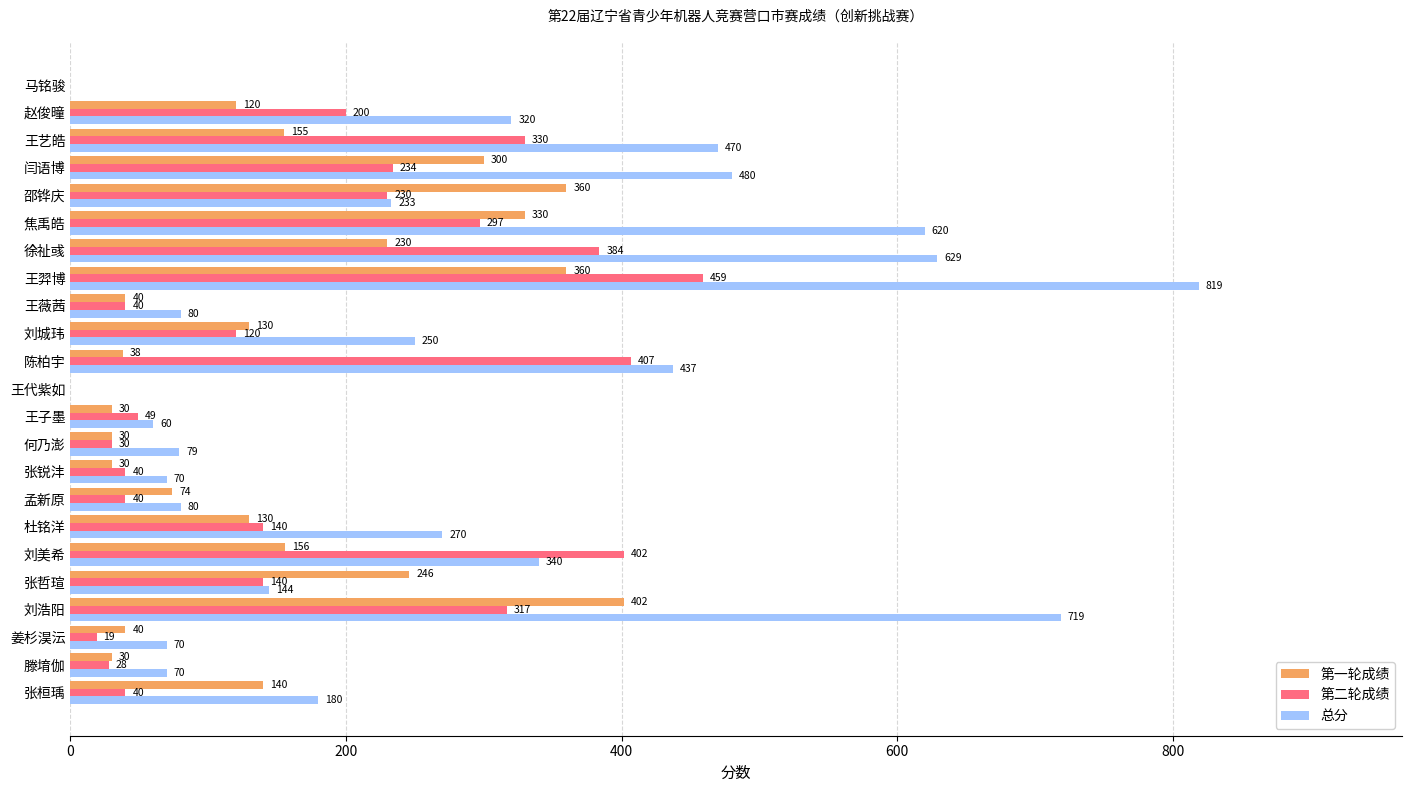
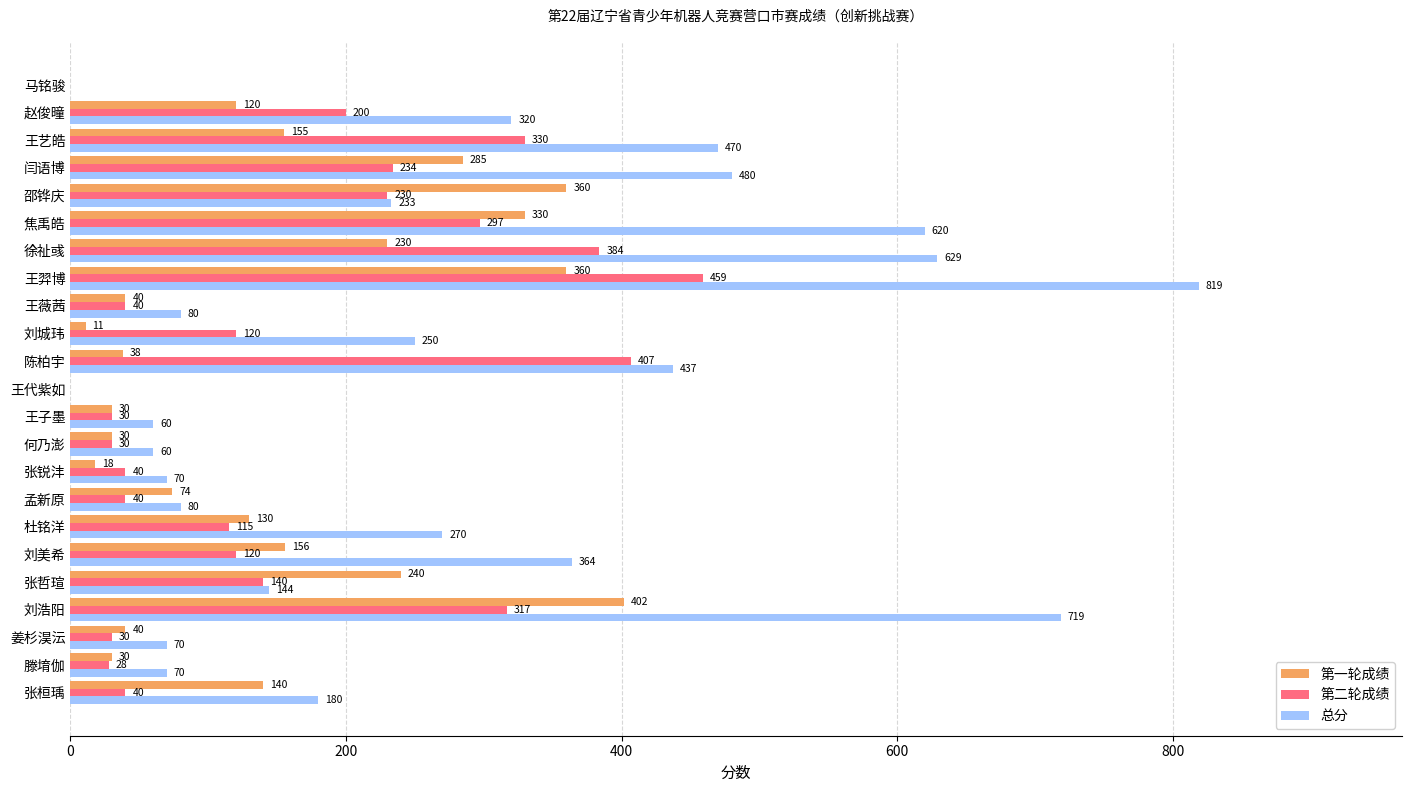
  {
    "第一轮成绩": {
      "赵俊曈": 120,
      "王艺皓": 155,
-     "闫语博": 300,
+     "闫语博": 285,
      "邵铧庆": 360,
      "焦禹皓": 330,
      "徐祉彧": 230,
      "王羿博": 360,
-     "刘城玮": 130,
+     "刘城玮": 11,
      "陈柏宇": 38,
      "王子墨": 30,
-     "张锐沣": 30,
+     "张锐沣": 18,
      "孟新原": 74,
      "杜铭洋": 130,
      "刘美希": 156,
-     "张哲瑄": 246,
+     "张哲瑄": 240,
      "刘浩阳": 402,
      "姜杉淏沄": 40,
      "张桓瑀": 140
    },
    "第二轮成绩": {
      "赵俊曈": 200,
      "王艺皓": 330,
      "闫语博": 234,
      "焦禹皓": 297,
      "徐祉彧": 384,
      "王羿博": 459,
      "刘城玮": 120,
      "陈柏宇": 407,
-     "王子墨": 49,
+     "王子墨": 30,
      "张锐沣": 40,
      "孟新原": 40,
-     "杜铭洋": 140,
-     "刘美希": 402,
+     "杜铭洋": 115,
+     "刘美希": 120,
      "刘浩阳": 317,
-     "姜杉淏沄": 19,
+     "姜杉淏沄": 30,
      "张桓瑀": 40
    },
    "总分": {
      "赵俊曈": 320,
      "王艺皓": 470,
      "闫语博": 480,
      "焦禹皓": 620,
      "徐祉彧": 629,
      "王羿博": 819,
      "王薇茜": 80,
      "刘城玮": 250,
      "陈柏宇": 437,
      "王子墨": 60,
-     "何乃澎": 79,
+     "何乃澎": 60,
      "张锐沣": 70,
      "孟新原": 80,
      "杜铭洋": 270,
-     "刘美希": 340,
+     "刘美希": 364,
      "刘浩阳": 719,
      "姜杉淏沄": 70,
      "滕堉伽": 70,
      "张桓瑀": 180
    }
  }
